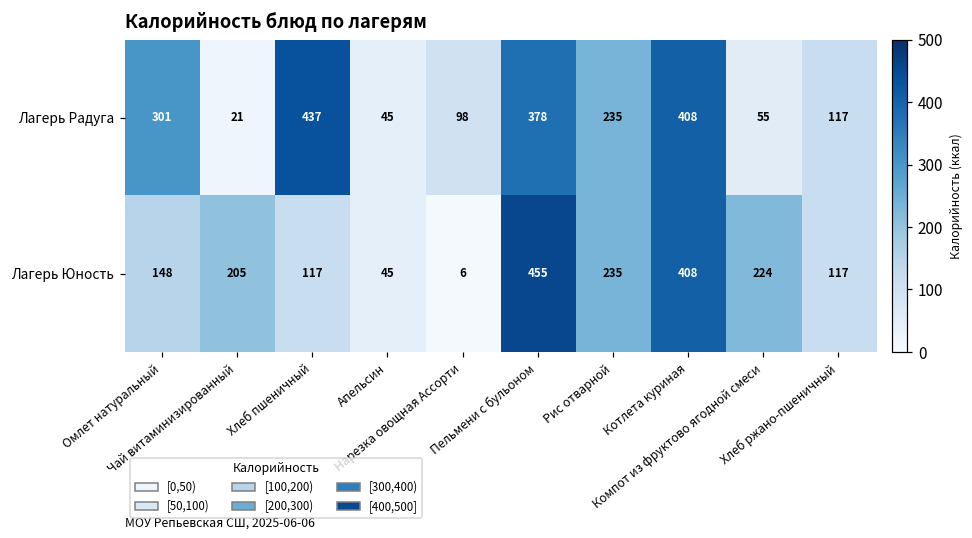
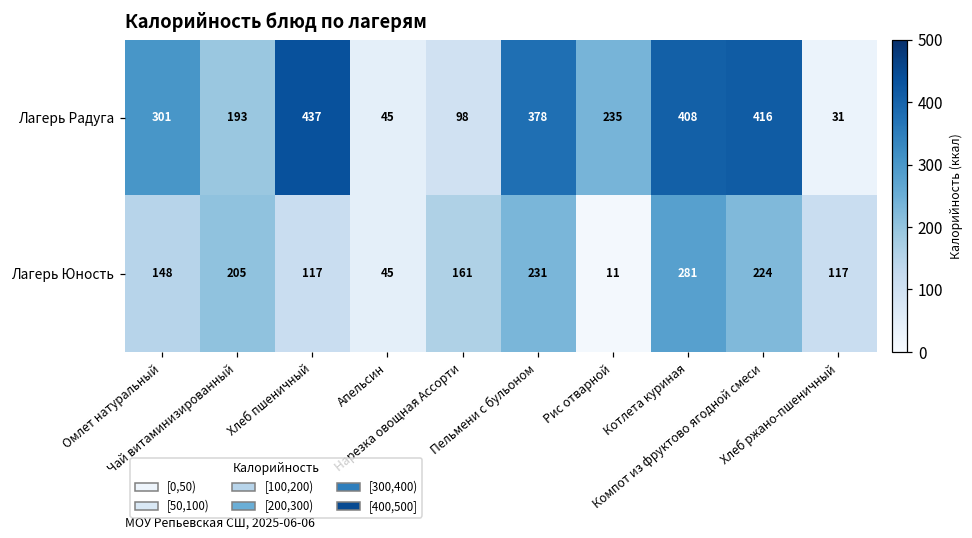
  {
    "Лагерь Радуга": {
      "Омлет натуральный": 301,
-     "Чай витаминизированный": 21,
+     "Чай витаминизированный": 193,
      "Хлеб пшеничный": 437,
      "Апельсин": 45,
      "Нарезка овощная Ассорти": 98,
      "Пельмени с бульоном": 378,
      "Рис отварной": 235,
      "Котлета куриная": 408,
-     "Компот из фруктово ягодной смеси": 55,
-     "Хлеб ржано-пшеничный": 117
+     "Компот из фруктово ягодной смеси": 416,
+     "Хлеб ржано-пшеничный": 31
    },
    "Лагерь Юность": {
      "Омлет натуральный": 148,
      "Чай витаминизированный": 205,
      "Хлеб пшеничный": 117,
      "Апельсин": 45,
-     "Нарезка овощная Ассорти": 6,
-     "Пельмени с бульоном": 455,
-     "Рис отварной": 235,
-     "Котлета куриная": 408,
+     "Нарезка овощная Ассорти": 161,
+     "Пельмени с бульоном": 231,
+     "Рис отварной": 11,
+     "Котлета куриная": 281,
      "Компот из фруктово ягодной смеси": 224,
      "Хлеб ржано-пшеничный": 117
    }
  }
